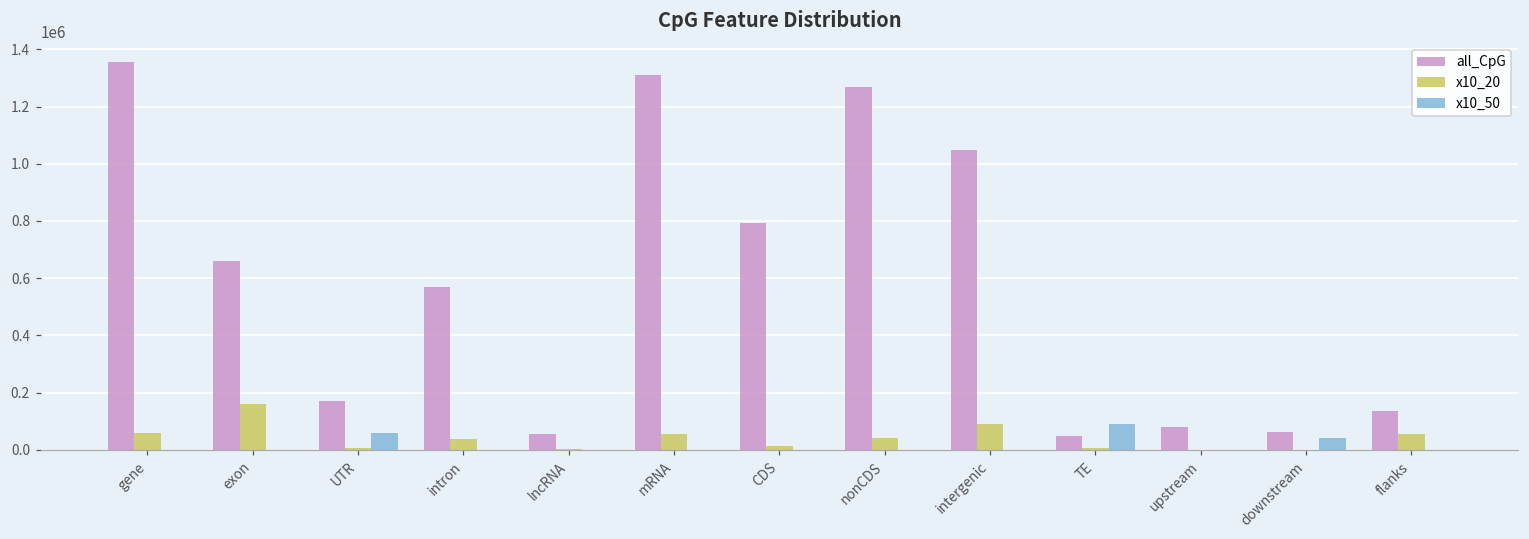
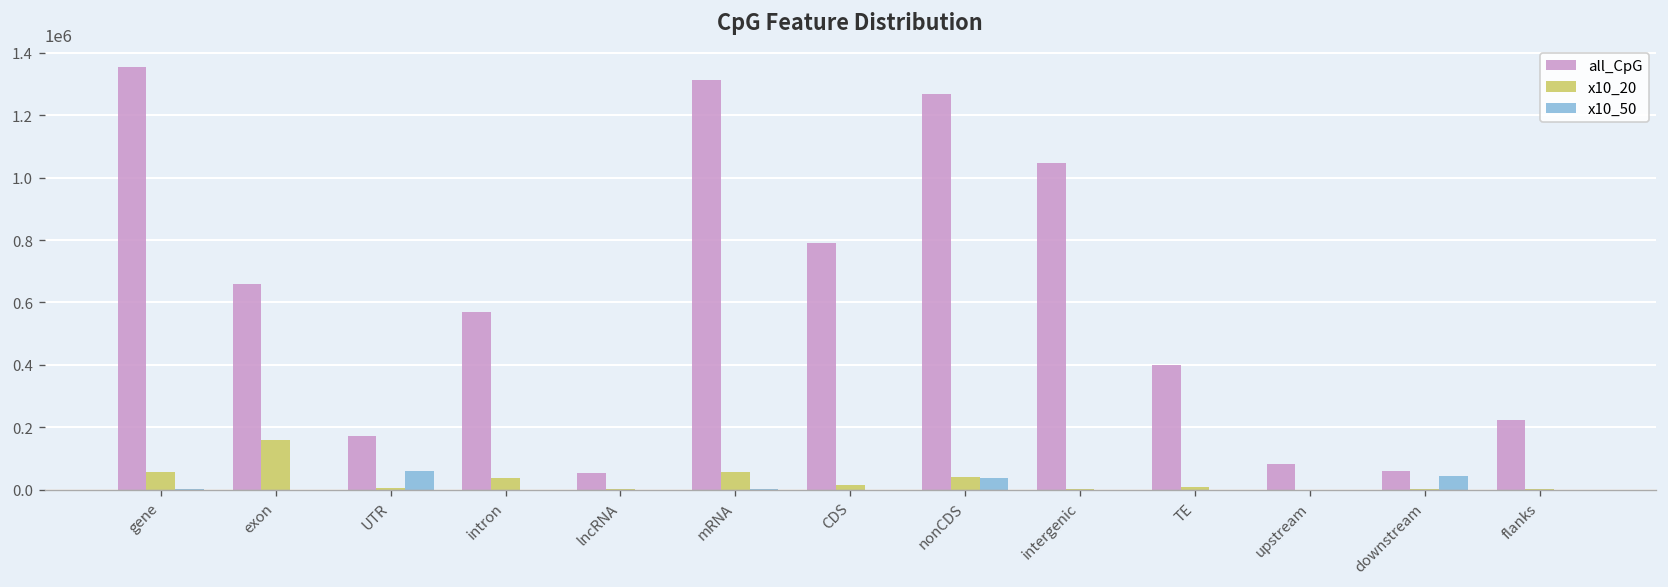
  {
    "all_CpG": {
      "gene": 1360000,
      "exon": 660000,
      "UTR": 170000,
      "intron": 570000,
      "lncRNA": 50000,
      "mRNA": 1310000,
      "CDS": 790000,
      "nonCDS": 1270000,
      "intergenic": 1050000,
-     "TE": 50000,
+     "TE": 400000,
      "upstream": 80000,
      "downstream": 60000,
-     "flanks": 140000
+     "flanks": 220000
    },
    "x10_20": {
      "gene": 60000,
      "exon": 160000,
      "intron": 40000,
      "mRNA": 60000,
      "CDS": 10000,
      "nonCDS": 40000,
-     "intergenic": 90000,
-     "flanks": 50000
+     "intergenic": 0,
+     "flanks": 0
    },
    "x10_50": {
      "UTR": 60000,
-     "nonCDS": 0,
-     "TE": 90000,
+     "nonCDS": 40000,
+     "TE": 0,
      "downstream": 40000
    }
  }
